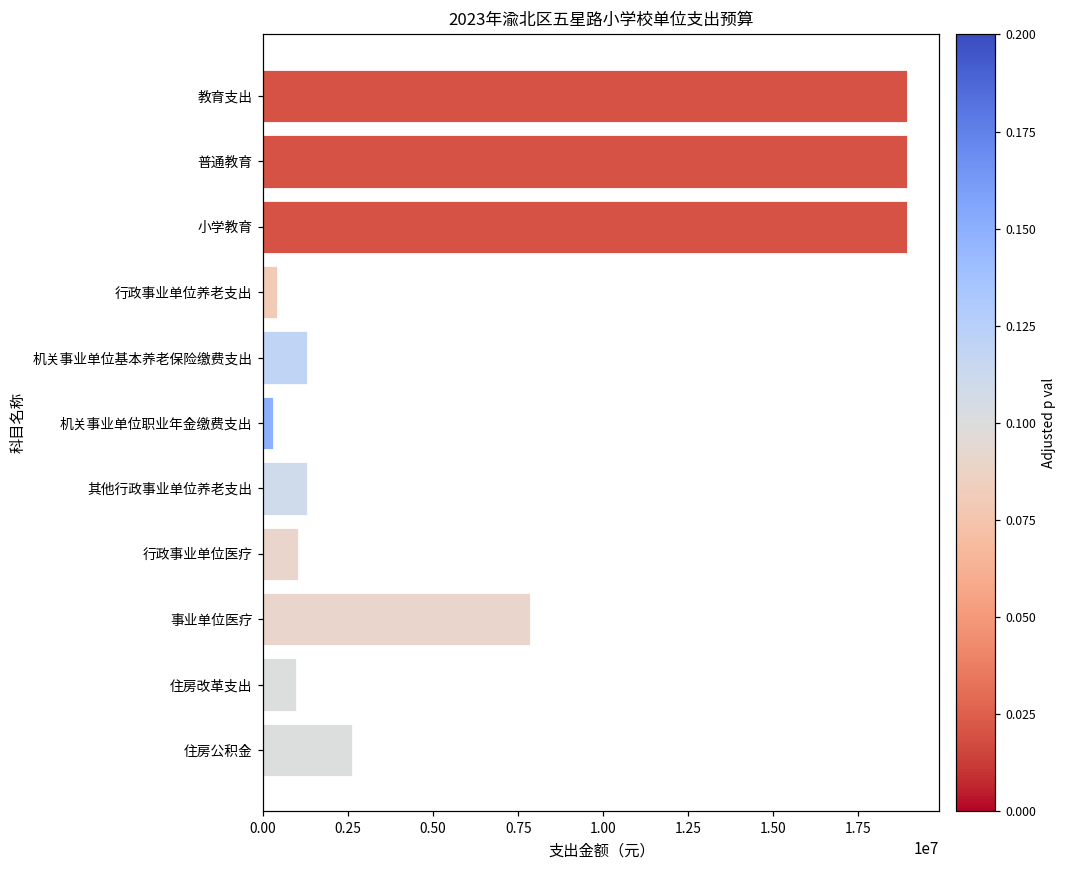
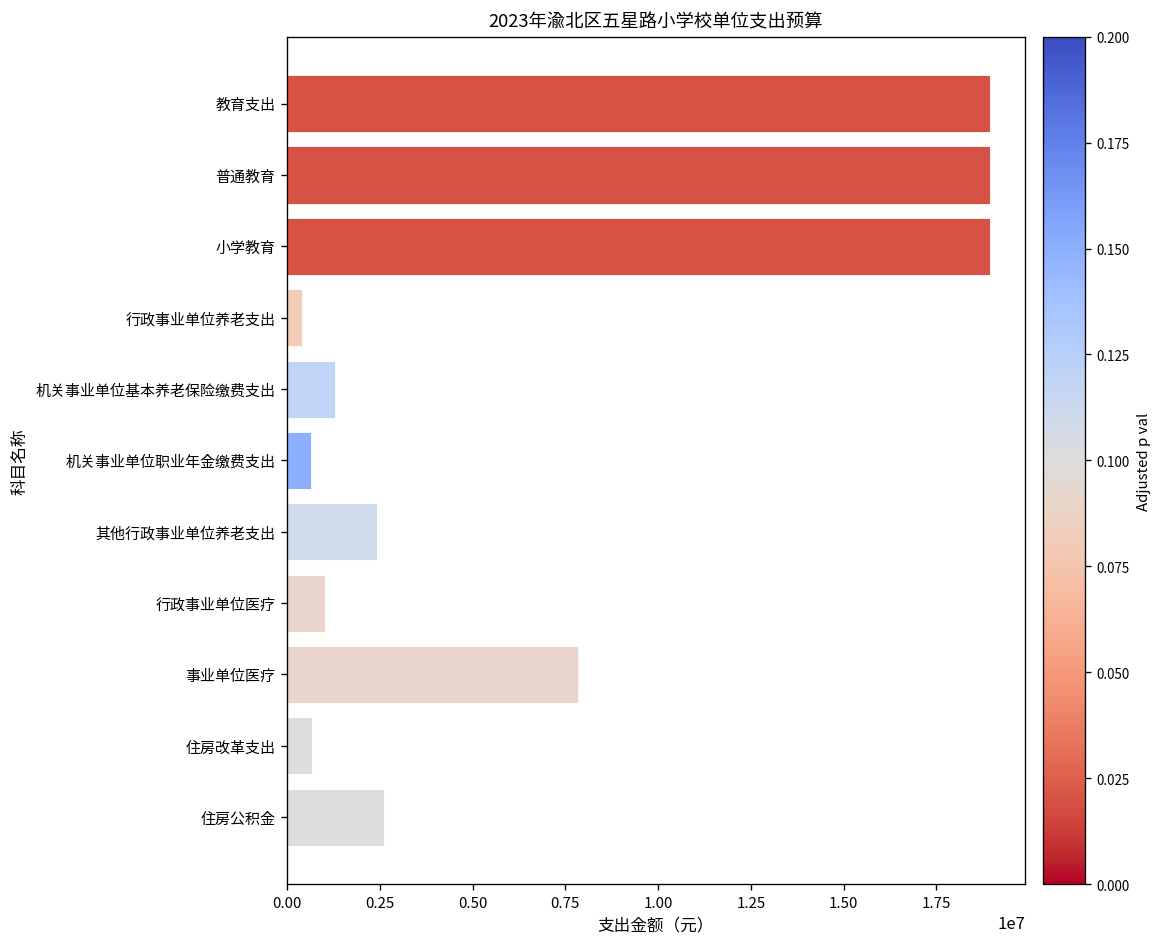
  {
    "教育支出": 18900000,
    "普通教育": 18900000,
    "小学教育": 18900000,
    "行政事业单位养老支出": 400000,
    "机关事业单位基本养老保险缴费支出": 1300000,
-   "机关事业单位职业年金缴费支出": 300000,
-   "其他行政事业单位养老支出": 1300000,
+   "机关事业单位职业年金缴费支出": 600000,
+   "其他行政事业单位养老支出": 2400000,
    "行政事业单位医疗": 1000000,
    "事业单位医疗": 7800000,
-   "住房改革支出": 1000000,
+   "住房改革支出": 700000,
    "住房公积金": 2600000
  }
